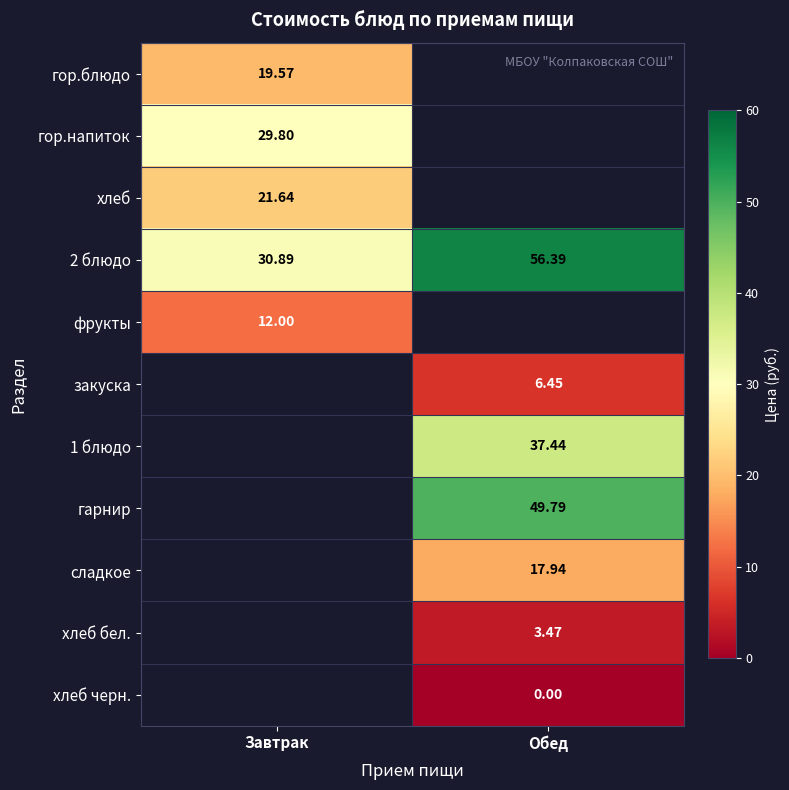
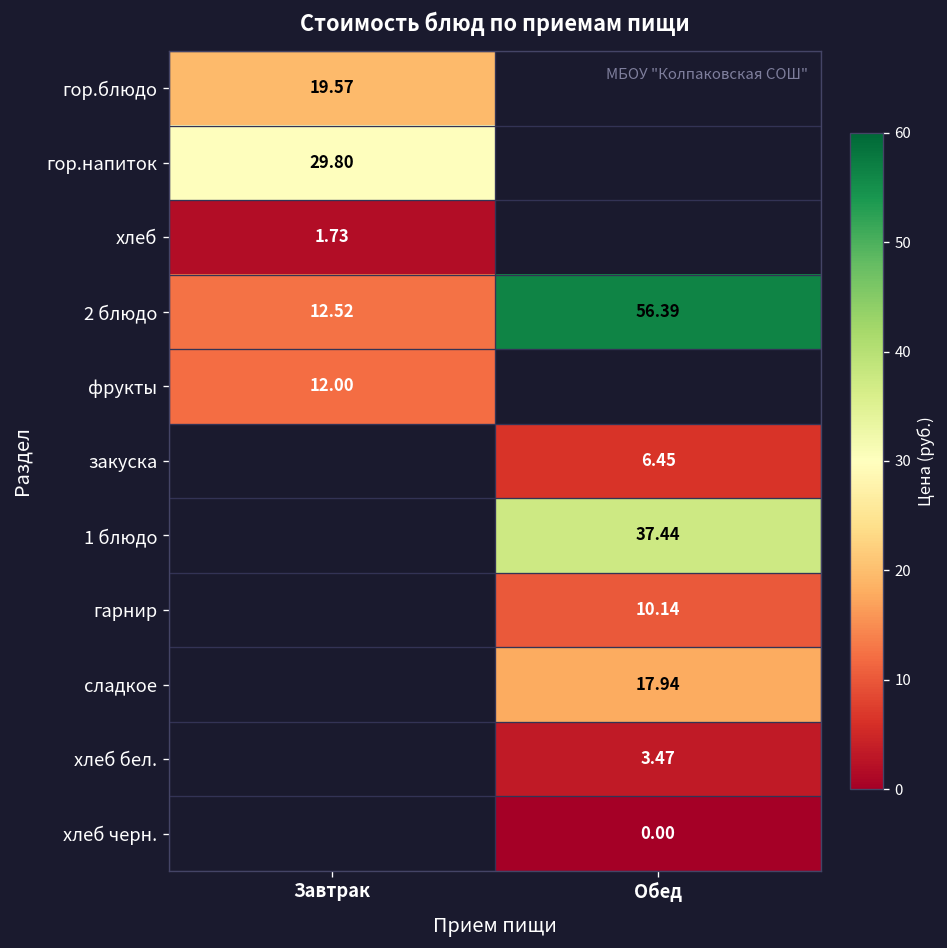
  {
    "гор.блюдо": {
      "Завтрак": 19.57
    },
    "гор.напиток": {
      "Завтрак": 29.80
    },
    "хлеб": {
-     "Завтрак": 21.64
+     "Завтрак": 1.73
    },
    "2 блюдо": {
-     "Завтрак": 30.89,
+     "Завтрак": 12.52,
      "Обед": 56.39
    },
    "фрукты": {
      "Завтрак": 12.00
    },
    "закуска": {
      "Обед": 6.45
    },
    "1 блюдо": {
      "Обед": 37.44
    },
    "гарнир": {
-     "Обед": 49.79
+     "Обед": 10.14
    },
    "сладкое": {
      "Обед": 17.94
    },
    "хлеб бел.": {
      "Обед": 3.47
    },
    "хлеб черн.": {
      "Обед": 0.00
    }
  }
